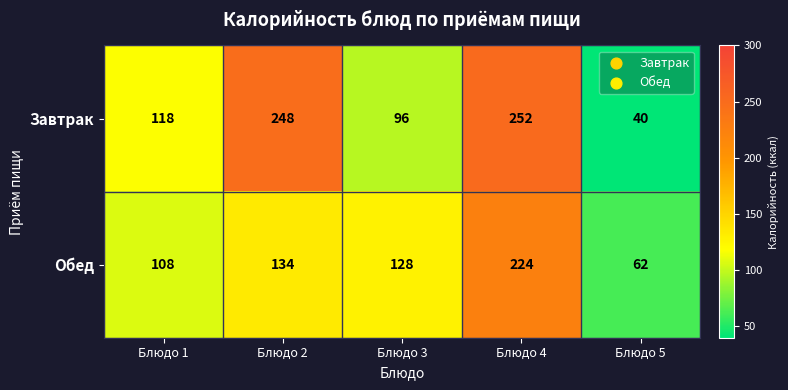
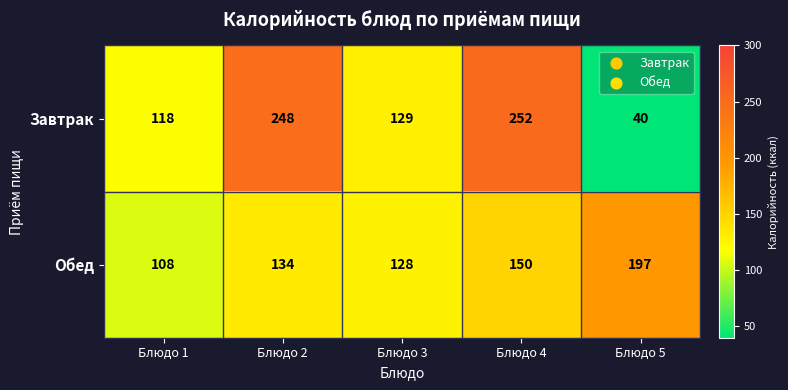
  {
    "Завтрак": {
      "Блюдо 1": 118,
      "Блюдо 2": 248,
-     "Блюдо 3": 96,
+     "Блюдо 3": 129,
      "Блюдо 4": 252,
      "Блюдо 5": 40
    },
    "Обед": {
      "Блюдо 1": 108,
      "Блюдо 2": 134,
      "Блюдо 3": 128,
-     "Блюдо 4": 224,
-     "Блюдо 5": 62
+     "Блюдо 4": 150,
+     "Блюдо 5": 197
    }
  }
